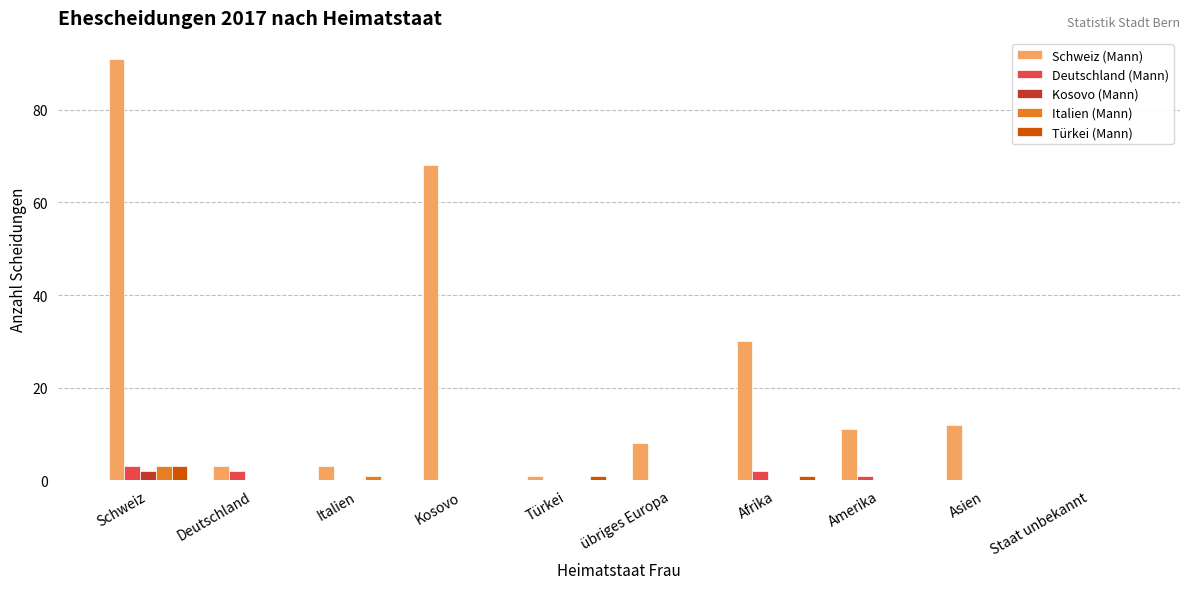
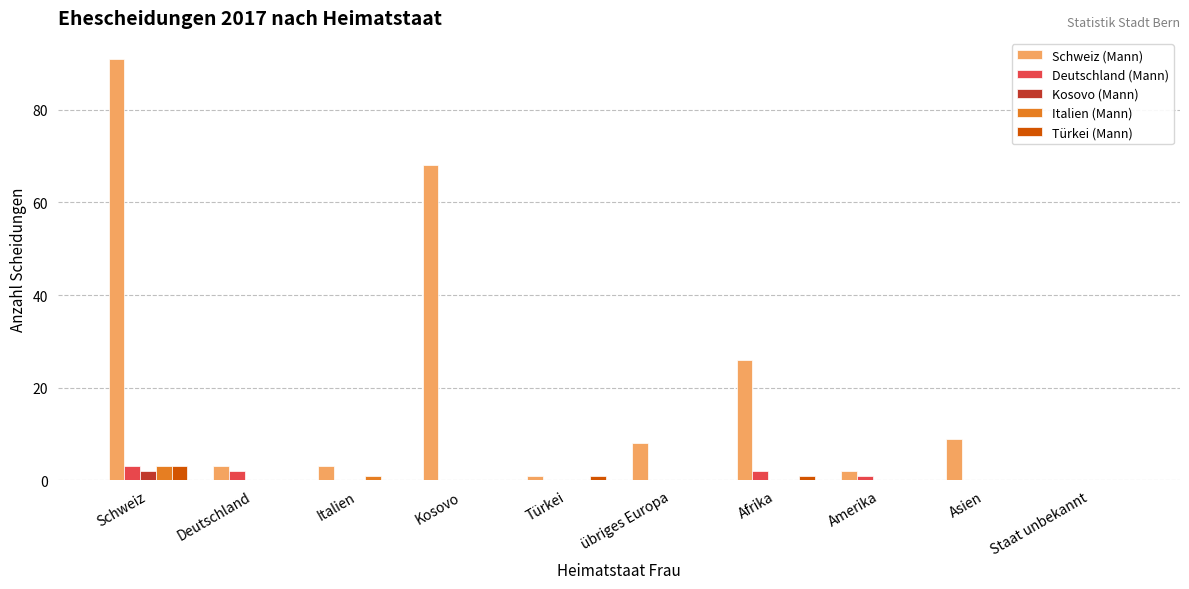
  {
    "Schweiz (Mann)": {
      "Schweiz": 91,
      "Deutschland": 3,
      "Italien": 3,
      "Kosovo": 68,
      "Türkei": 1,
      "übriges Europa": 8,
-     "Afrika": 30,
-     "Amerika": 11,
-     "Asien": 12,
+     "Afrika": 26,
+     "Amerika": 2,
+     "Asien": 9,
      "Staat unbekannt": 0
    }
  }
